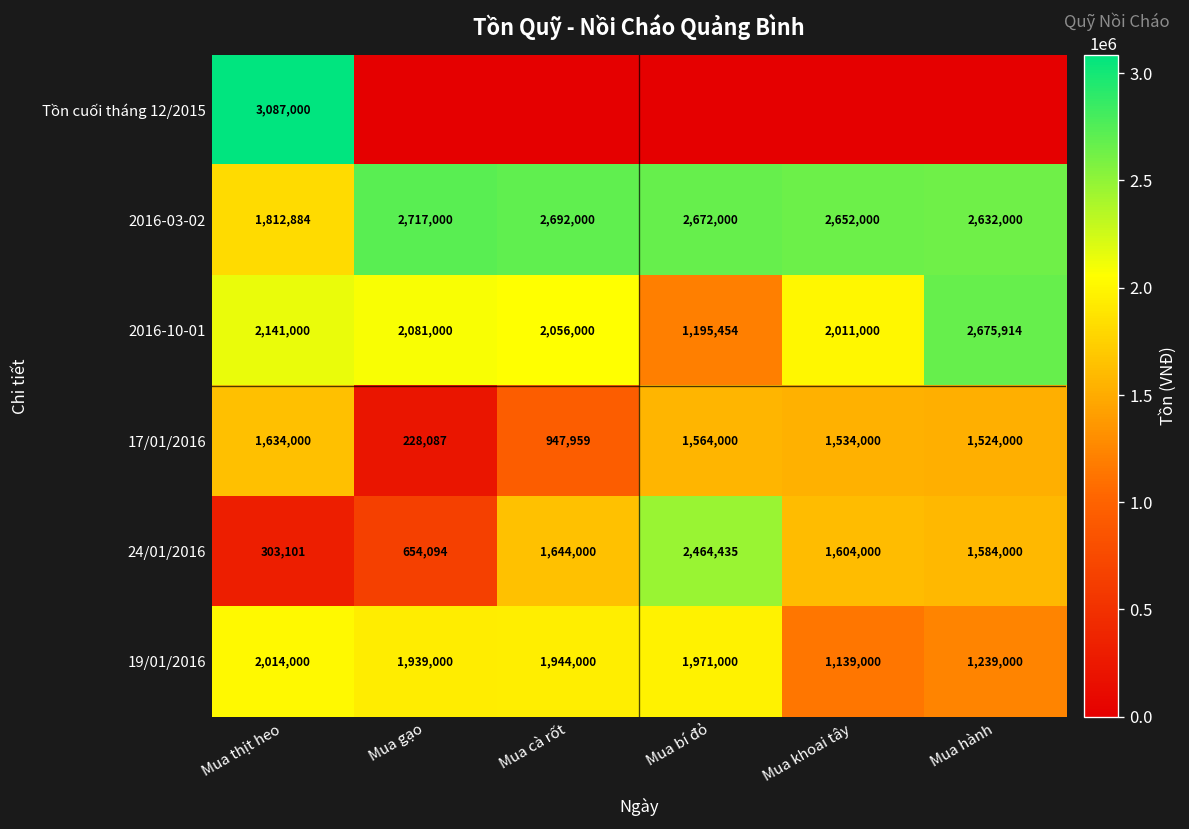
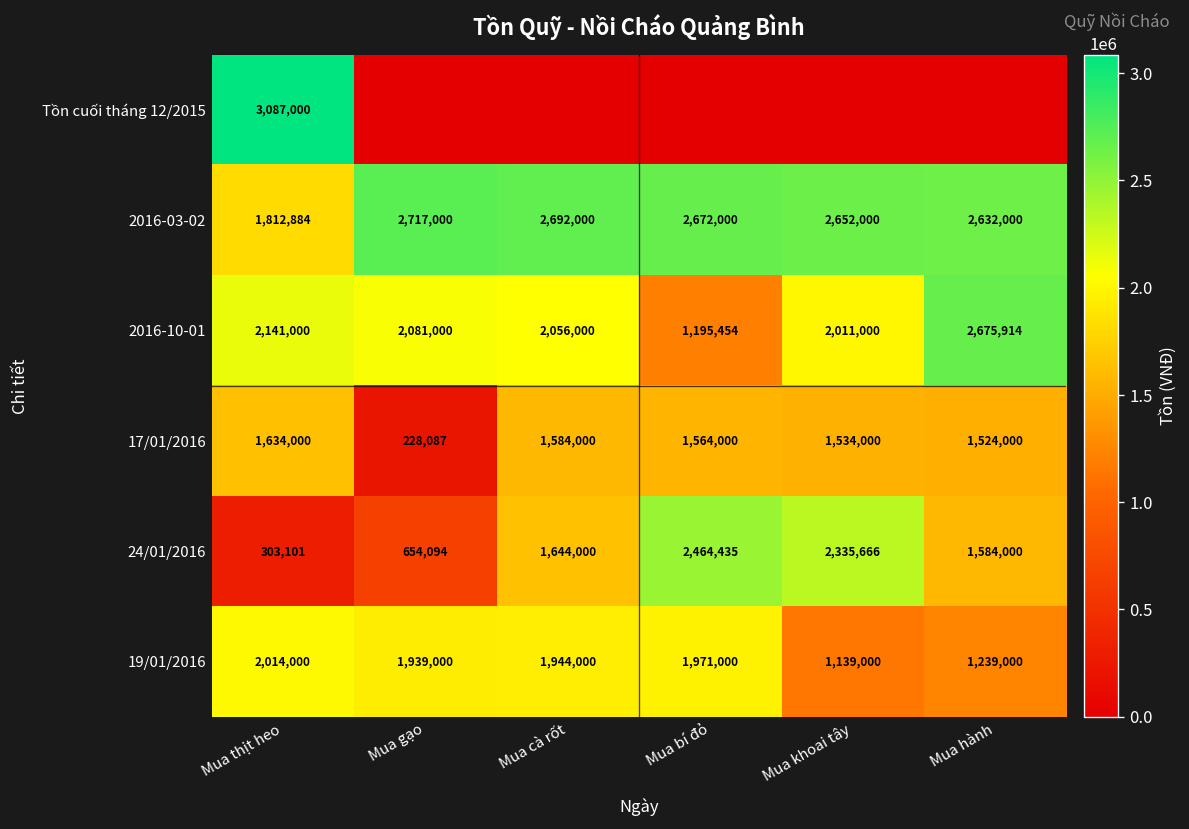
  {
    "Tồn cuối tháng 12/2015": {
      "Mua thịt heo": "3,087,000"
    },
    "2016-03-02": {
      "Mua thịt heo": "1,812,884",
      "Mua gạo": "2,717,000",
      "Mua cà rốt": "2,692,000",
      "Mua bí đỏ": "2,672,000",
      "Mua khoai tây": "2,652,000",
      "Mua hành": "2,632,000"
    },
    "2016-10-01": {
      "Mua thịt heo": "2,141,000",
      "Mua gạo": "2,081,000",
      "Mua cà rốt": "2,056,000",
      "Mua bí đỏ": "1,195,454",
      "Mua khoai tây": "2,011,000",
      "Mua hành": "2,675,914"
    },
    "17/01/2016": {
      "Mua thịt heo": "1,634,000",
      "Mua gạo": "228,087",
-     "Mua cà rốt": "947,959",
+     "Mua cà rốt": "1,584,000",
      "Mua bí đỏ": "1,564,000",
      "Mua khoai tây": "1,534,000",
      "Mua hành": "1,524,000"
    },
    "24/01/2016": {
      "Mua thịt heo": "303,101",
      "Mua gạo": "654,094",
      "Mua cà rốt": "1,644,000",
      "Mua bí đỏ": "2,464,435",
-     "Mua khoai tây": "1,604,000",
+     "Mua khoai tây": "2,335,666",
      "Mua hành": "1,584,000"
    },
    "19/01/2016": {
      "Mua thịt heo": "2,014,000",
      "Mua gạo": "1,939,000",
      "Mua cà rốt": "1,944,000",
      "Mua bí đỏ": "1,971,000",
      "Mua khoai tây": "1,139,000",
      "Mua hành": "1,239,000"
    }
  }
